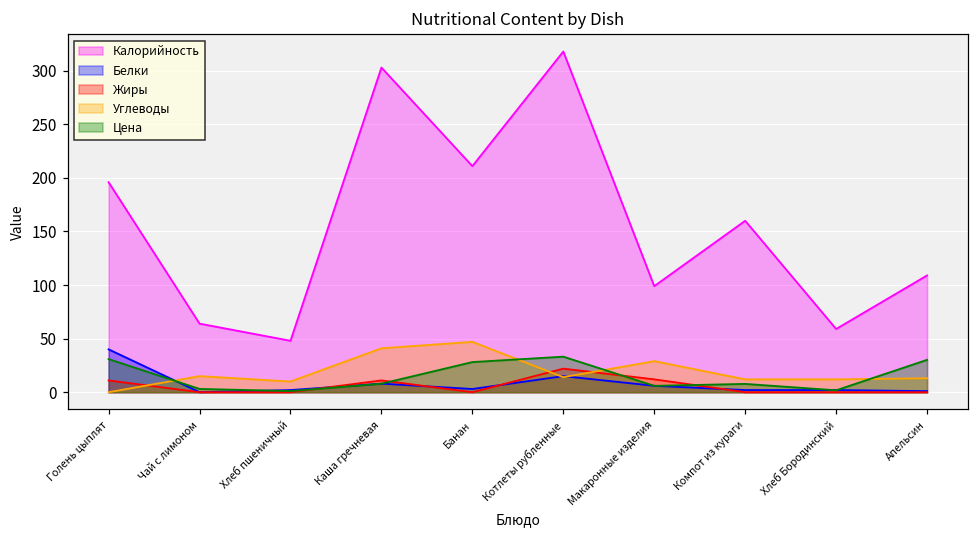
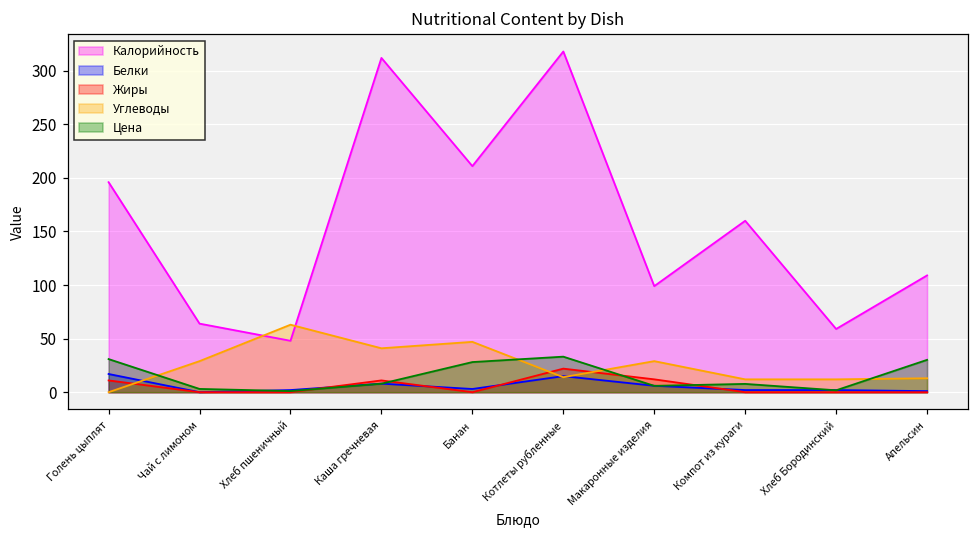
  {
    "Калорийность": {
      "Голень цыплят": 200,
      "Чай с лимоном": 60,
      "Хлеб пшеничный": 50,
-     "Каша гречневая": 300,
+     "Каша гречневая": 310,
      "Банан": 210,
      "Котлеты рубленные": 320,
      "Макаронные изделия": 100,
      "Компот из кураги": 160,
      "Хлеб Бородинский": 60,
      "Апельсин": 110
    },
    "Белки": {
-     "Голень цыплят": 40,
+     "Голень цыплят": 20,
      "Банан": 0
    },
    "Жиры": {
      "Голень цыплят": 10,
      "Каша гречневая": 10,
      "Банан": 0,
      "Котлеты рубленные": 20,
      "Макаронные изделия": 10
    },
    "Углеводы": {
      "Голень цыплят": 0,
-     "Чай с лимоном": 20,
-     "Хлеб пшеничный": 10,
+     "Чай с лимоном": 30,
+     "Хлеб пшеничный": 60,
      "Каша гречневая": 40,
      "Банан": 50,
      "Макаронные изделия": 30,
      "Компот из кураги": 10,
      "Хлеб Бородинский": 10,
      "Апельсин": 10
    },
    "Цена": {
      "Голень цыплят": 30,
      "Чай с лимоном": 0,
      "Банан": 30,
      "Котлеты рубленные": 30,
      "Компот из кураги": 10,
      "Апельсин": 30
    }
  }
